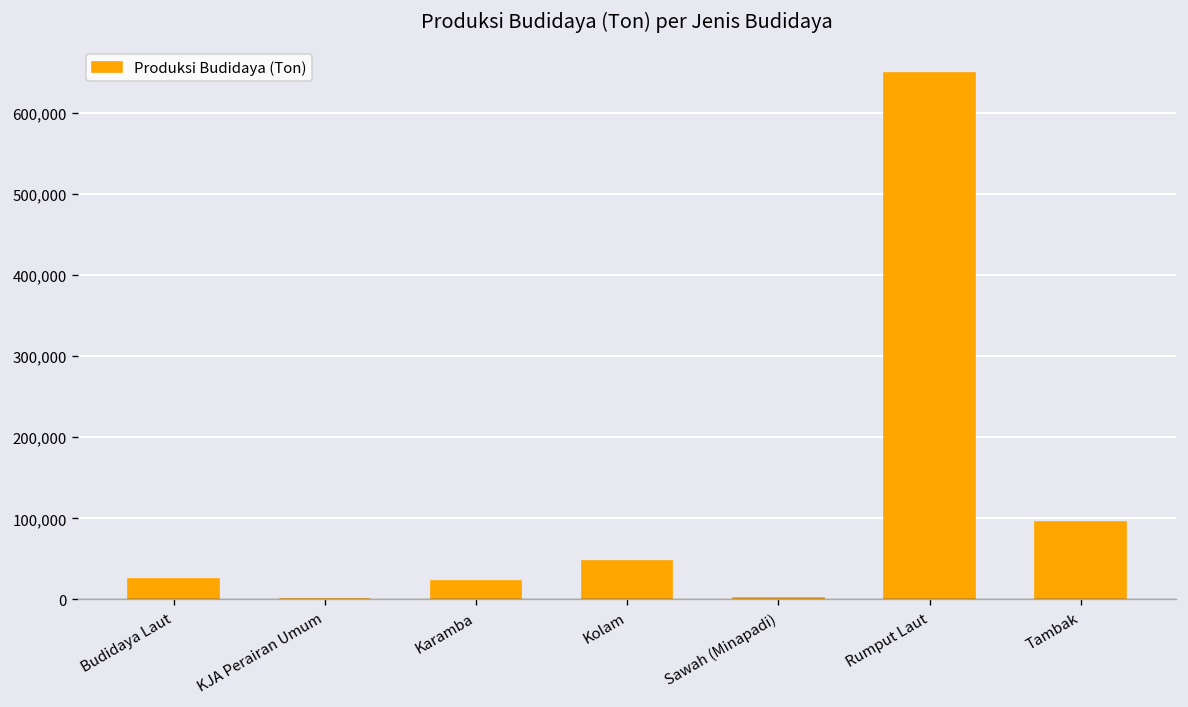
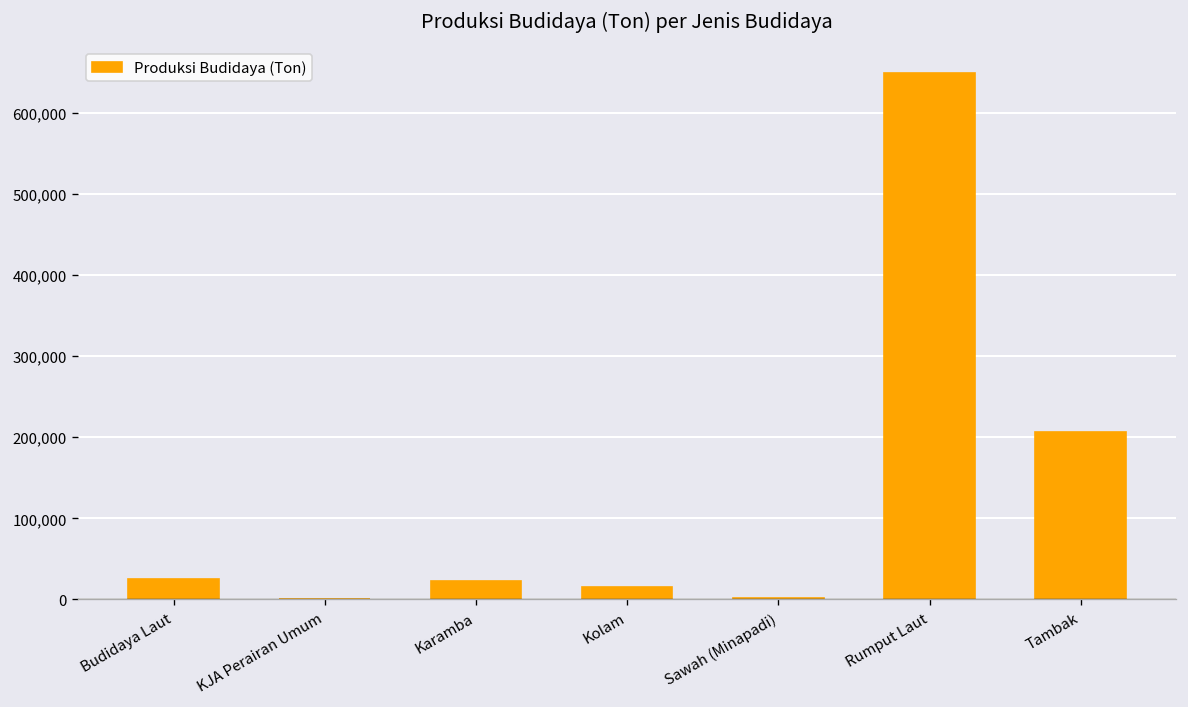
  {
    "Budidaya Laut": "20,000",
    "Karamba": "20,000",
-   "Kolam": "50,000",
+   "Kolam": "20,000",
    "Rumput Laut": "650,000",
-   "Tambak": "100,000"
+   "Tambak": "210,000"
  }
